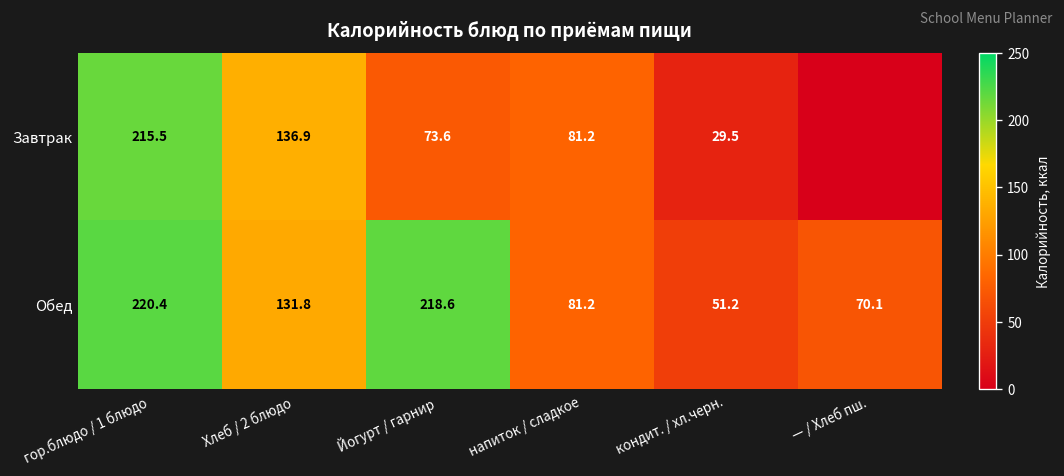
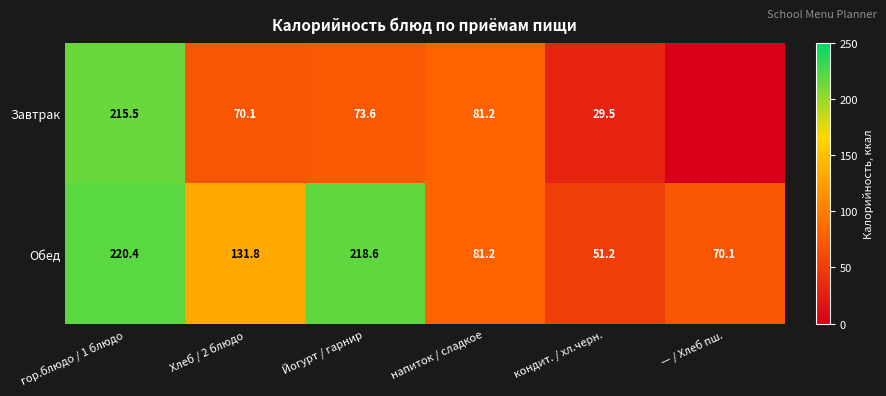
  {
    "Завтрак": {
      "гор.блюдо / 1 блюдо": 215.5,
-     "Хлеб / 2 блюдо": 136.9,
+     "Хлеб / 2 блюдо": 70.1,
      "Йогурт / гарнир": 73.6,
      "напиток / сладкое": 81.2,
      "кондит. / хл.черн.": 29.5
    },
    "Обед": {
      "гор.блюдо / 1 блюдо": 220.4,
      "Хлеб / 2 блюдо": 131.8,
      "Йогурт / гарнир": 218.6,
      "напиток / сладкое": 81.2,
      "кондит. / хл.черн.": 51.2,
      "— / Хлеб пш.": 70.1
    }
  }
